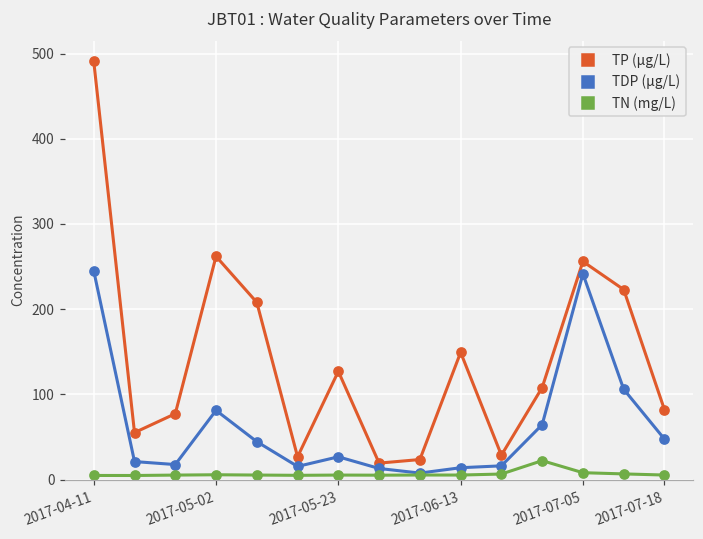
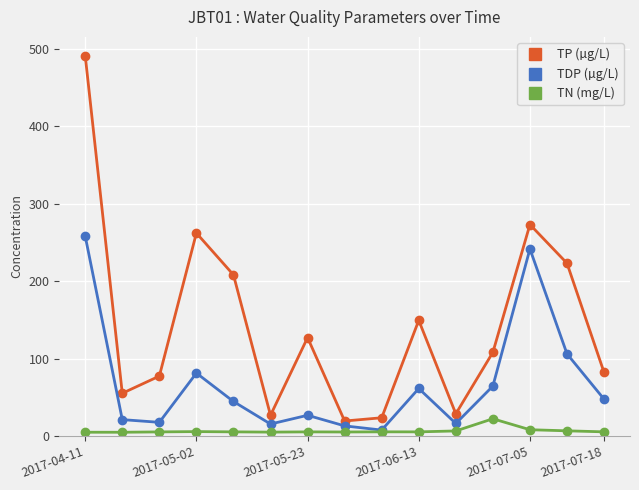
  {
    "TP (µg/L)": {
      "2017-04-11": 490,
      "2017-05-02": 260,
      "2017-05-23": 130,
      "2017-06-13": 150,
-     "2017-07-05": 260,
+     "2017-07-05": 270,
      "2017-07-18": 80
    },
    "TDP (µg/L)": {
-     "2017-04-11": 250,
+     "2017-04-11": 260,
      "2017-05-02": 80,
      "2017-05-23": 30,
-     "2017-06-13": 10,
+     "2017-06-13": 60,
      "2017-07-05": 240,
      "2017-07-18": 50
    },
    "TN (mg/L)": {
      "2017-04-11": 0,
      "2017-05-02": 10,
      "2017-05-23": 10,
      "2017-06-13": 10,
      "2017-07-05": 10,
      "2017-07-18": 10
    }
  }
